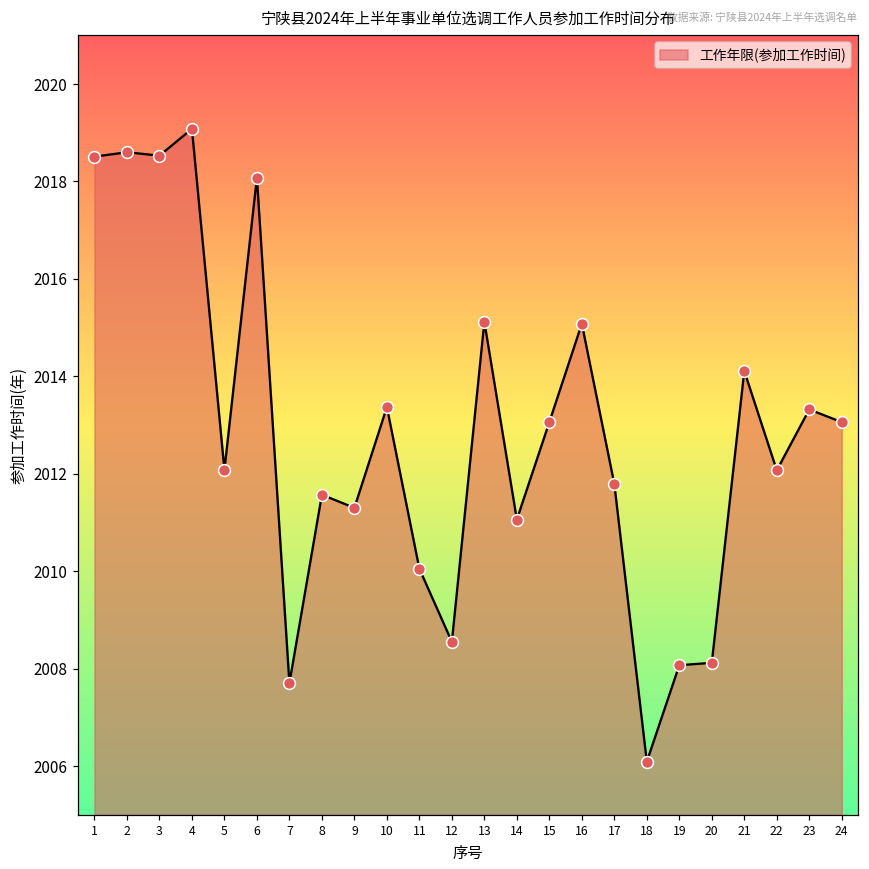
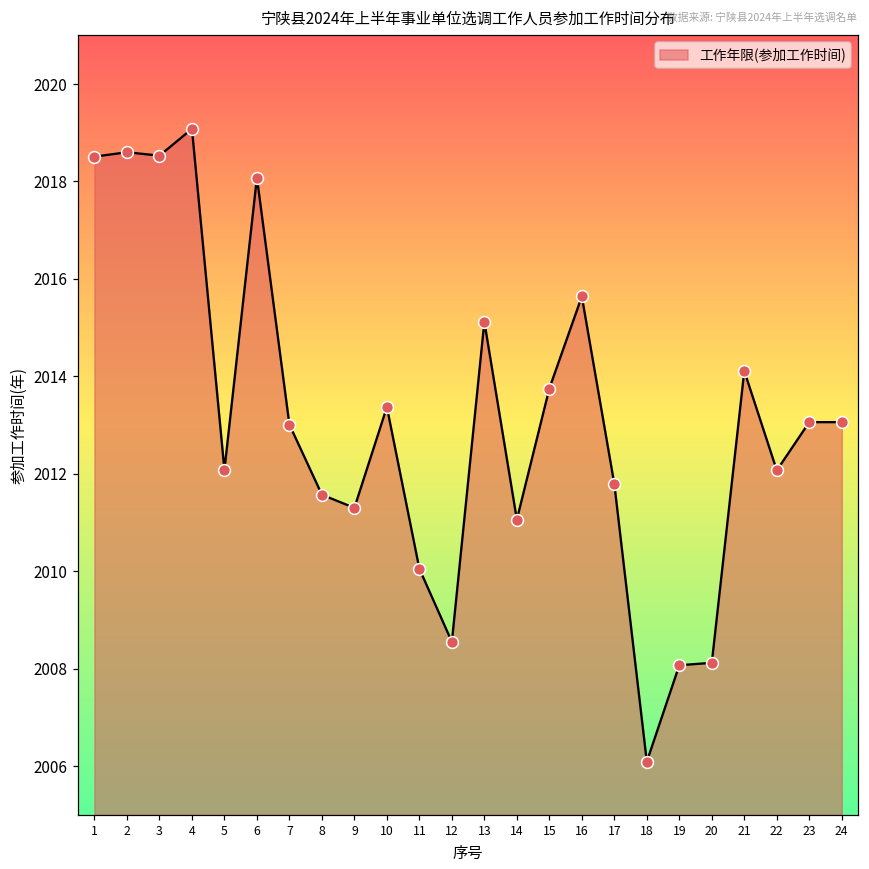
  {
    "1": 2018.5,
    "2": 2018.6,
    "3": 2018.5,
    "4": 2019.1,
    "5": 2012.1,
    "6": 2018.1,
-   "7": 2007.7,
+   "7": 2013.0,
    "8": 2011.6,
    "9": 2011.3,
    "10": 2013.4,
    "11": 2010.1,
    "12": 2008.6,
    "13": 2015.1,
    "14": 2011.1,
-   "15": 2013.1,
-   "16": 2015.1,
+   "15": 2013.8,
+   "16": 2015.6,
    "17": 2011.8,
    "18": 2006.1,
    "19": 2008.1,
    "20": 2008.1,
    "21": 2014.1,
    "22": 2012.1,
-   "23": 2013.3,
+   "23": 2013.1,
    "24": 2013.1
  }
